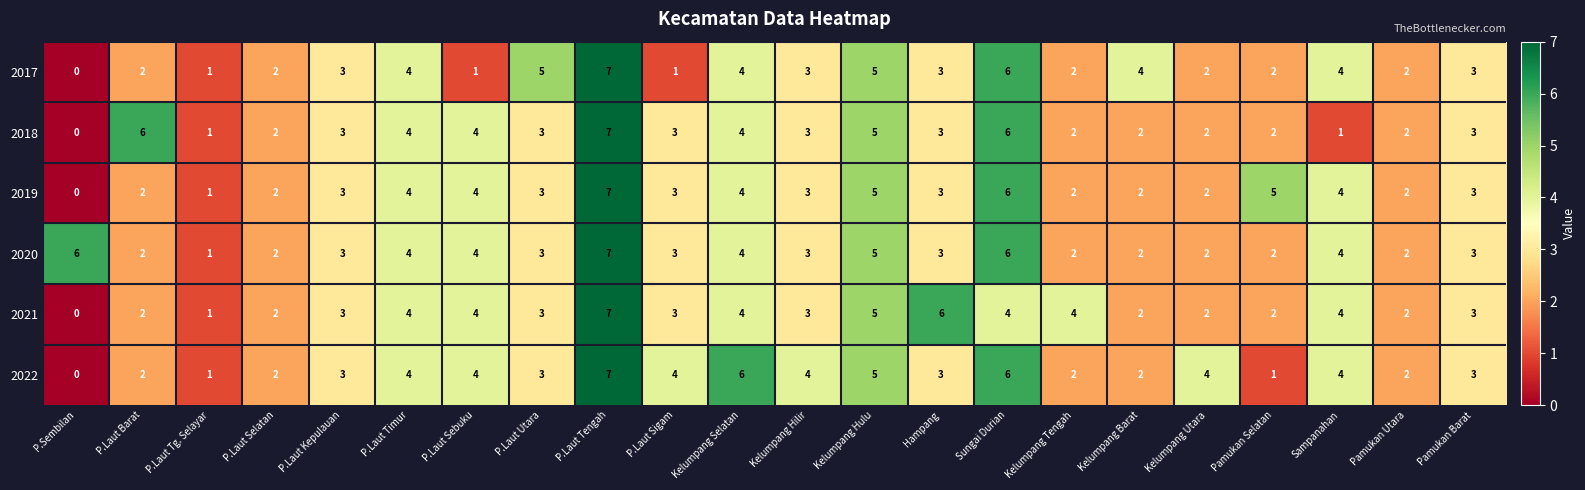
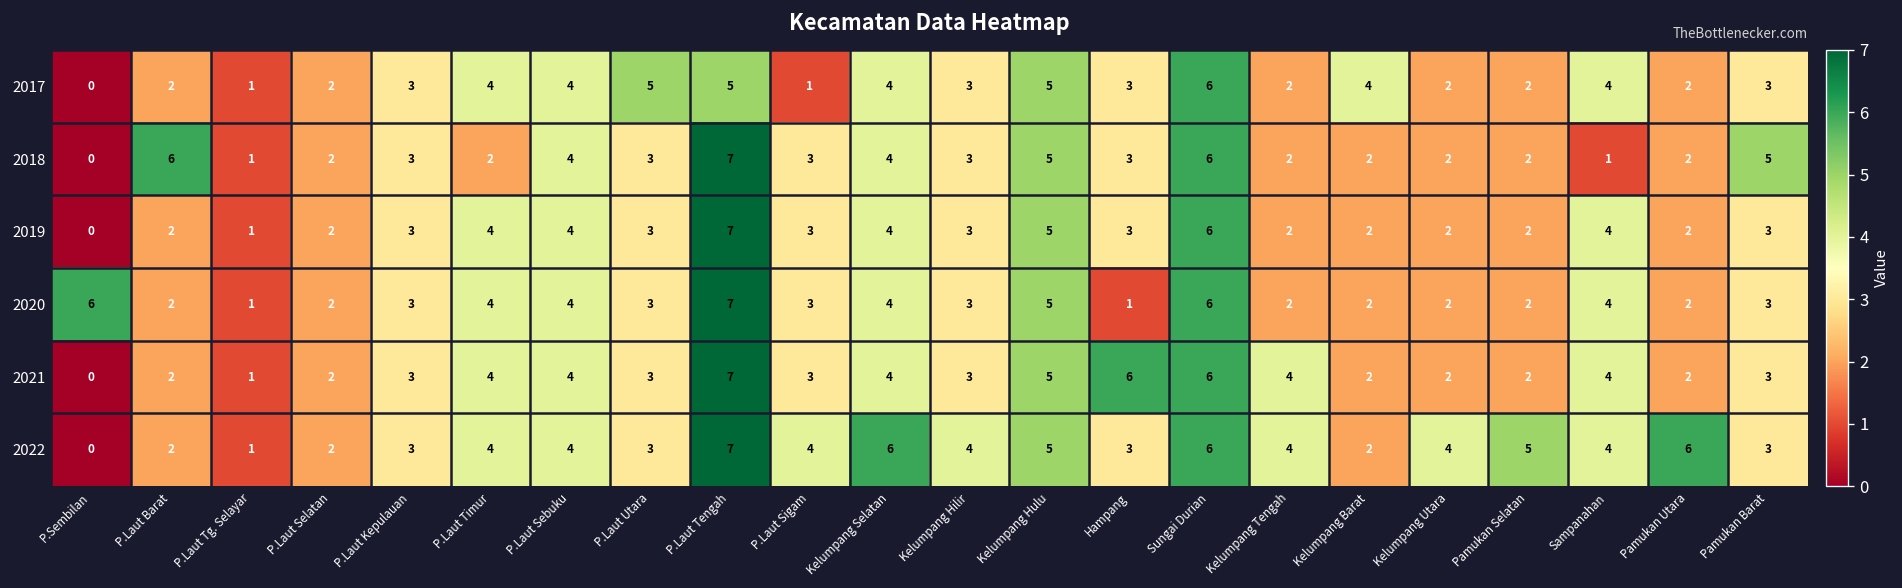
  {
    "2017": {
      "P.Sembilan": 0,
      "P.Laut Barat": 2,
      "P.Laut Tg. Selayar": 1,
      "P.Laut Selatan": 2,
      "P.Laut Kepulauan": 3,
      "P.Laut Timur": 4,
-     "P.Laut Sebuku": 1,
+     "P.Laut Sebuku": 4,
      "P.Laut Utara": 5,
-     "P.Laut Tengah": 7,
+     "P.Laut Tengah": 5,
      "P.Laut Sigam": 1,
      "Kelumpang Selatan": 4,
      "Kelumpang Hilir": 3,
      "Kelumpang Hulu": 5,
      "Hampang": 3,
      "Sungai Durian": 6,
      "Kelumpang Tengah": 2,
      "Kelumpang Barat": 4,
      "Kelumpang Utara": 2,
      "Pamukan Selatan": 2,
      "Sampanahan": 4,
      "Pamukan Utara": 2,
      "Pamukan Barat": 3
    },
    "2018": {
      "P.Sembilan": 0,
      "P.Laut Barat": 6,
      "P.Laut Tg. Selayar": 1,
      "P.Laut Selatan": 2,
      "P.Laut Kepulauan": 3,
-     "P.Laut Timur": 4,
+     "P.Laut Timur": 2,
      "P.Laut Sebuku": 4,
      "P.Laut Utara": 3,
      "P.Laut Tengah": 7,
      "P.Laut Sigam": 3,
      "Kelumpang Selatan": 4,
      "Kelumpang Hilir": 3,
      "Kelumpang Hulu": 5,
      "Hampang": 3,
      "Sungai Durian": 6,
      "Kelumpang Tengah": 2,
      "Kelumpang Barat": 2,
      "Kelumpang Utara": 2,
      "Pamukan Selatan": 2,
      "Sampanahan": 1,
      "Pamukan Utara": 2,
-     "Pamukan Barat": 3
+     "Pamukan Barat": 5
    },
    "2019": {
      "P.Sembilan": 0,
      "P.Laut Barat": 2,
      "P.Laut Tg. Selayar": 1,
      "P.Laut Selatan": 2,
      "P.Laut Kepulauan": 3,
      "P.Laut Timur": 4,
      "P.Laut Sebuku": 4,
      "P.Laut Utara": 3,
      "P.Laut Tengah": 7,
      "P.Laut Sigam": 3,
      "Kelumpang Selatan": 4,
      "Kelumpang Hilir": 3,
      "Kelumpang Hulu": 5,
      "Hampang": 3,
      "Sungai Durian": 6,
      "Kelumpang Tengah": 2,
      "Kelumpang Barat": 2,
      "Kelumpang Utara": 2,
-     "Pamukan Selatan": 5,
+     "Pamukan Selatan": 2,
      "Sampanahan": 4,
      "Pamukan Utara": 2,
      "Pamukan Barat": 3
    },
    "2020": {
      "P.Sembilan": 6,
      "P.Laut Barat": 2,
      "P.Laut Tg. Selayar": 1,
      "P.Laut Selatan": 2,
      "P.Laut Kepulauan": 3,
      "P.Laut Timur": 4,
      "P.Laut Sebuku": 4,
      "P.Laut Utara": 3,
      "P.Laut Tengah": 7,
      "P.Laut Sigam": 3,
      "Kelumpang Selatan": 4,
      "Kelumpang Hilir": 3,
      "Kelumpang Hulu": 5,
-     "Hampang": 3,
+     "Hampang": 1,
      "Sungai Durian": 6,
      "Kelumpang Tengah": 2,
      "Kelumpang Barat": 2,
      "Kelumpang Utara": 2,
      "Pamukan Selatan": 2,
      "Sampanahan": 4,
      "Pamukan Utara": 2,
      "Pamukan Barat": 3
    },
    "2021": {
      "P.Sembilan": 0,
      "P.Laut Barat": 2,
      "P.Laut Tg. Selayar": 1,
      "P.Laut Selatan": 2,
      "P.Laut Kepulauan": 3,
      "P.Laut Timur": 4,
      "P.Laut Sebuku": 4,
      "P.Laut Utara": 3,
      "P.Laut Tengah": 7,
      "P.Laut Sigam": 3,
      "Kelumpang Selatan": 4,
      "Kelumpang Hilir": 3,
      "Kelumpang Hulu": 5,
      "Hampang": 6,
-     "Sungai Durian": 4,
+     "Sungai Durian": 6,
      "Kelumpang Tengah": 4,
      "Kelumpang Barat": 2,
      "Kelumpang Utara": 2,
      "Pamukan Selatan": 2,
      "Sampanahan": 4,
      "Pamukan Utara": 2,
      "Pamukan Barat": 3
    },
    "2022": {
      "P.Sembilan": 0,
      "P.Laut Barat": 2,
      "P.Laut Tg. Selayar": 1,
      "P.Laut Selatan": 2,
      "P.Laut Kepulauan": 3,
      "P.Laut Timur": 4,
      "P.Laut Sebuku": 4,
      "P.Laut Utara": 3,
      "P.Laut Tengah": 7,
      "P.Laut Sigam": 4,
      "Kelumpang Selatan": 6,
      "Kelumpang Hilir": 4,
      "Kelumpang Hulu": 5,
      "Hampang": 3,
      "Sungai Durian": 6,
-     "Kelumpang Tengah": 2,
+     "Kelumpang Tengah": 4,
      "Kelumpang Barat": 2,
      "Kelumpang Utara": 4,
-     "Pamukan Selatan": 1,
+     "Pamukan Selatan": 5,
      "Sampanahan": 4,
-     "Pamukan Utara": 2,
+     "Pamukan Utara": 6,
      "Pamukan Barat": 3
    }
  }
